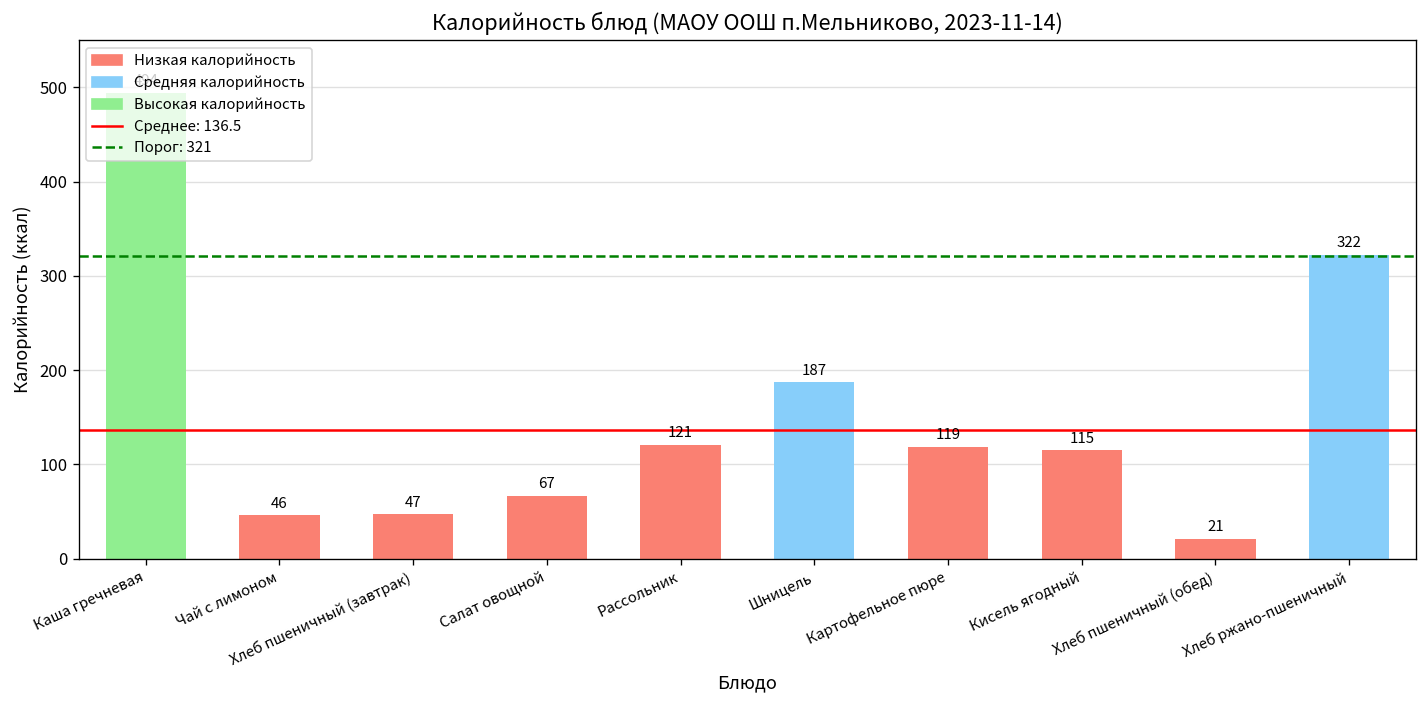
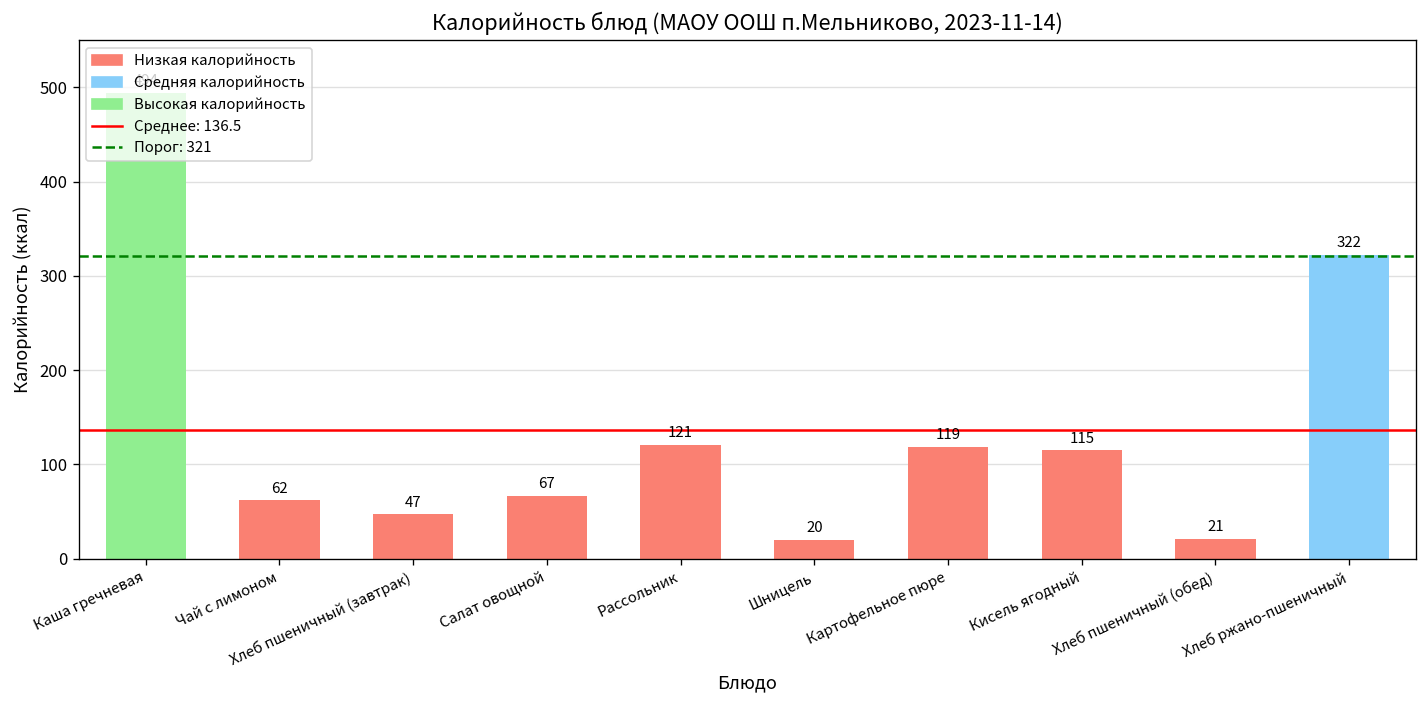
  {
-   "Чай с лимоном": 46,
+   "Чай с лимоном": 62,
    "Хлеб пшеничный (завтрак)": 47,
    "Салат овощной": 67,
    "Рассольник": 121,
-   "Шницель": 187,
+   "Шницель": 20,
    "Картофельное пюре": 119,
    "Кисель ягодный": 115,
    "Хлеб пшеничный (обед)": 21,
    "Хлеб ржано-пшеничный": 322
  }
